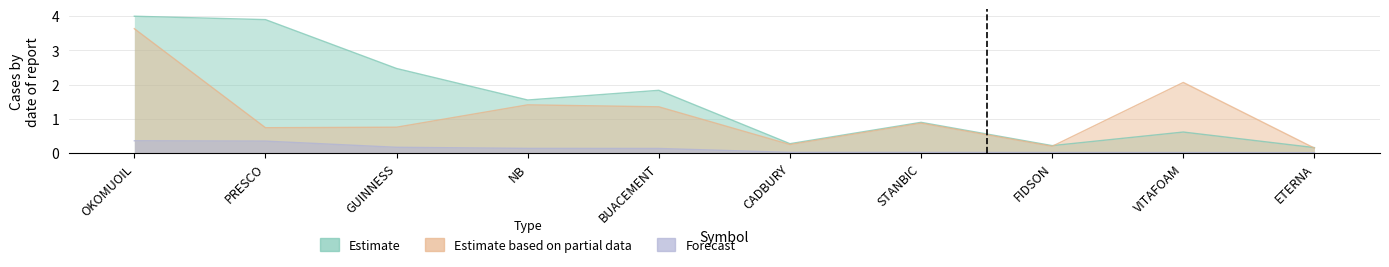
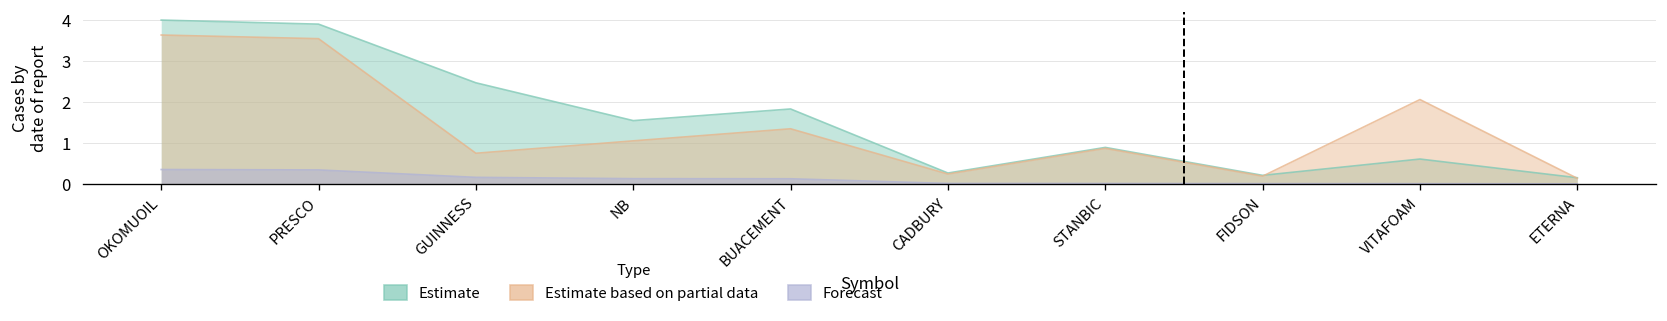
  {
    "Estimate based on partial data": {
      "OKOMUOIL": 3.6,
-     "PRESCO": 0.7,
+     "PRESCO": 3.5,
      "GUINNESS": 0.8,
-     "NB": 1.4,
+     "NB": 1.1,
      "BUACEMENT": 1.4,
      "VITAFOAM": 2.1
    }
  }
